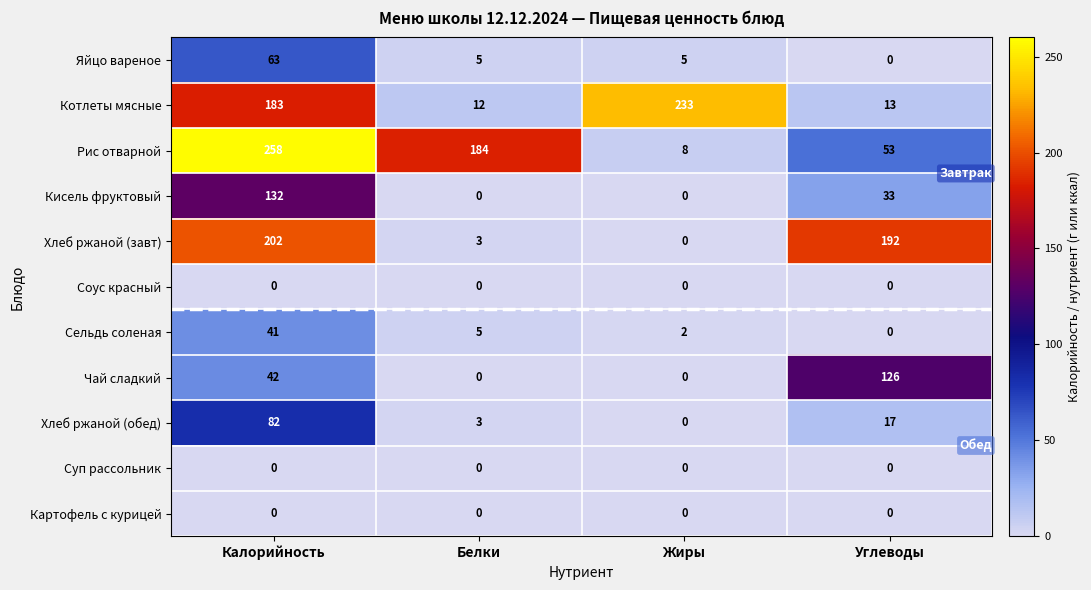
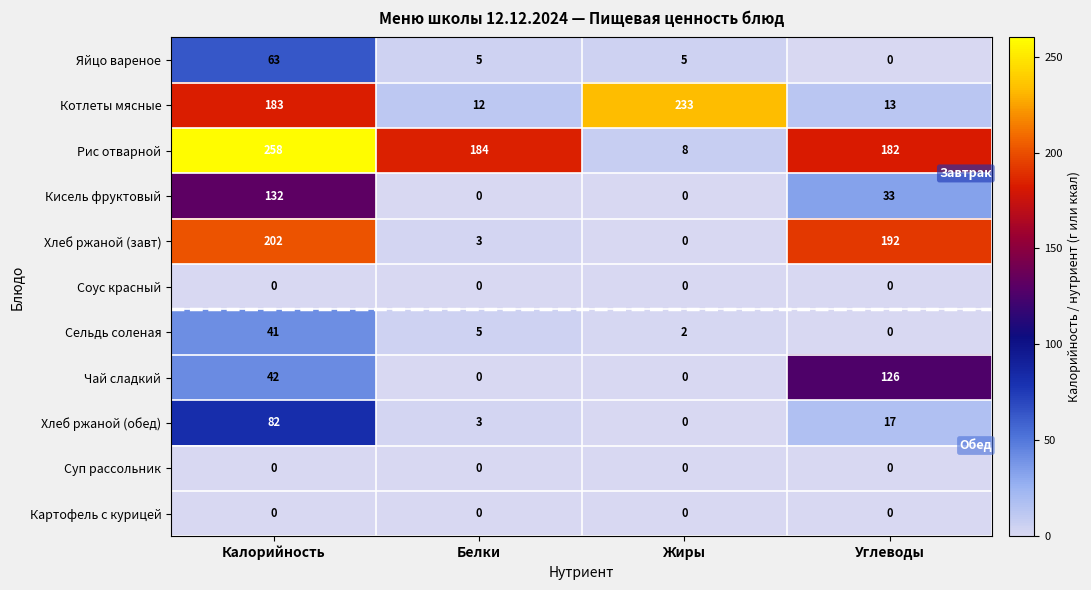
  {
    "Яйцо вареное": {
      "Калорийность": 63,
      "Белки": 5,
      "Жиры": 5,
      "Углеводы": 0
    },
    "Котлеты мясные": {
      "Калорийность": 183,
      "Белки": 12,
      "Жиры": 233,
      "Углеводы": 13
    },
    "Рис отварной": {
      "Калорийность": 258,
      "Белки": 184,
      "Жиры": 8,
-     "Углеводы": 53
+     "Углеводы": 182
    },
    "Кисель фруктовый": {
      "Калорийность": 132,
      "Белки": 0,
      "Жиры": 0,
      "Углеводы": 33
    },
    "Хлеб ржаной (завт)": {
      "Калорийность": 202,
      "Белки": 3,
      "Жиры": 0,
      "Углеводы": 192
    },
    "Соус красный": {
      "Калорийность": 0,
      "Белки": 0,
      "Жиры": 0,
      "Углеводы": 0
    },
    "Сельдь соленая": {
      "Калорийность": 41,
      "Белки": 5,
      "Жиры": 2,
      "Углеводы": 0
    },
    "Чай сладкий": {
      "Калорийность": 42,
      "Белки": 0,
      "Жиры": 0,
      "Углеводы": 126
    },
    "Хлеб ржаной (обед)": {
      "Калорийность": 82,
      "Белки": 3,
      "Жиры": 0,
      "Углеводы": 17
    },
    "Суп рассольник": {
      "Калорийность": 0,
      "Белки": 0,
      "Жиры": 0,
      "Углеводы": 0
    },
    "Картофель с курицей": {
      "Калорийность": 0,
      "Белки": 0,
      "Жиры": 0,
      "Углеводы": 0
    }
  }
